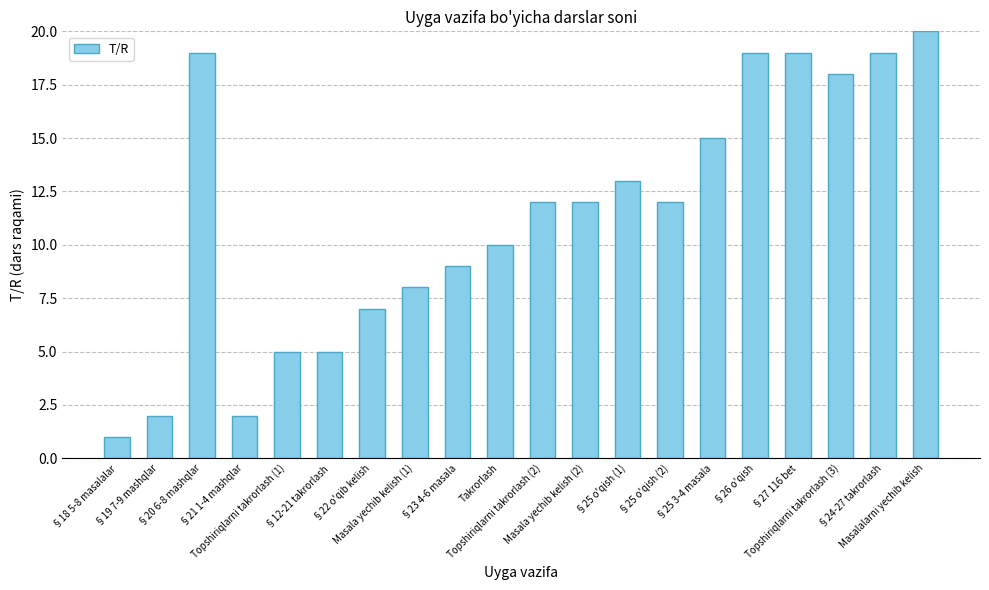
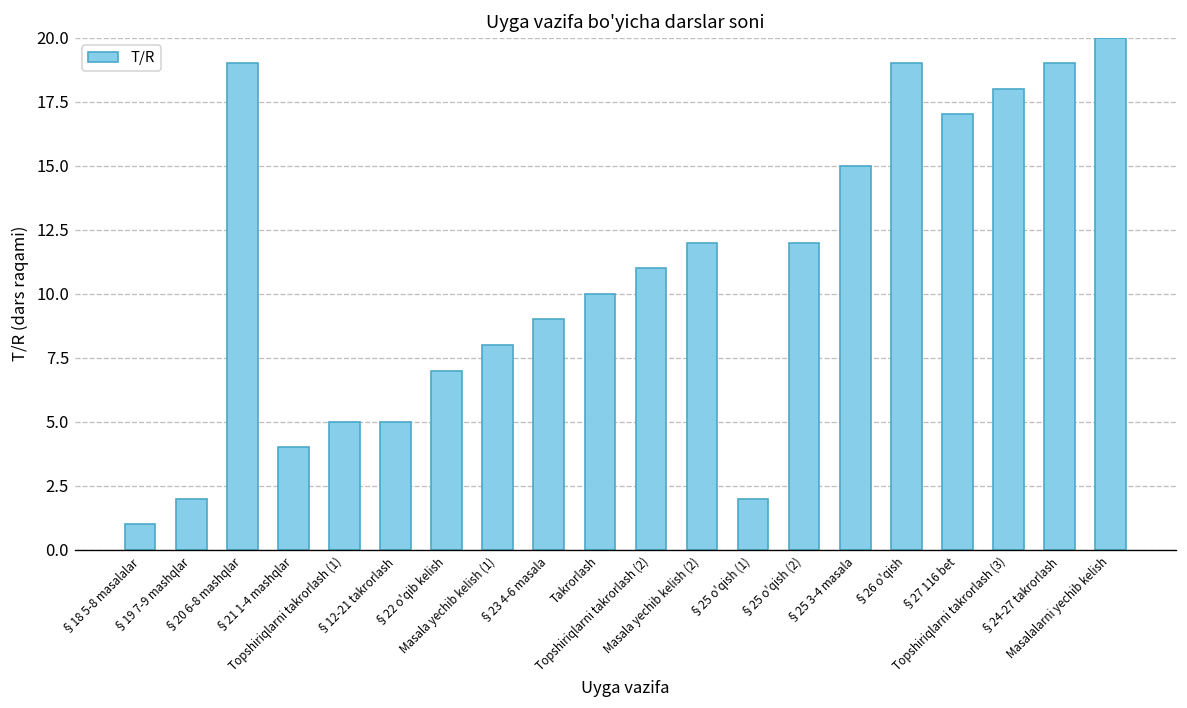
  {
    "§18 5-8 masalalar": 1,
    "§19 7-9 mashqlar": 2,
    "§20 6-8 mashqlar": 19,
-   "§21 1-4 mashqlar": 2,
+   "§21 1-4 mashqlar": 4,
    "Topshiriqlarni takrorlash (1)": 5,
    "§12-21 takrorlash": 5,
    "§22 o'qib kelish": 7,
    "Masala yechib kelish (1)": 8,
    "§23 4-6 masala": 9,
    "Takrorlash": 10,
-   "Topshiriqlarni takrorlash (2)": 12,
+   "Topshiriqlarni takrorlash (2)": 11,
    "Masala yechib kelish (2)": 12,
-   "§25 o'qish (1)": 13,
+   "§25 o'qish (1)": 2,
    "§25 o'qish (2)": 12,
    "§25 3-4 masala": 15,
    "§26 o'qish": 19,
-   "§27 116 bet": 19,
+   "§27 116 bet": 17,
    "Topshiriqlarni takrorlash (3)": 18,
    "§24-27 takrorlash": 19,
    "Masalalarni yechib kelish": 20
  }
